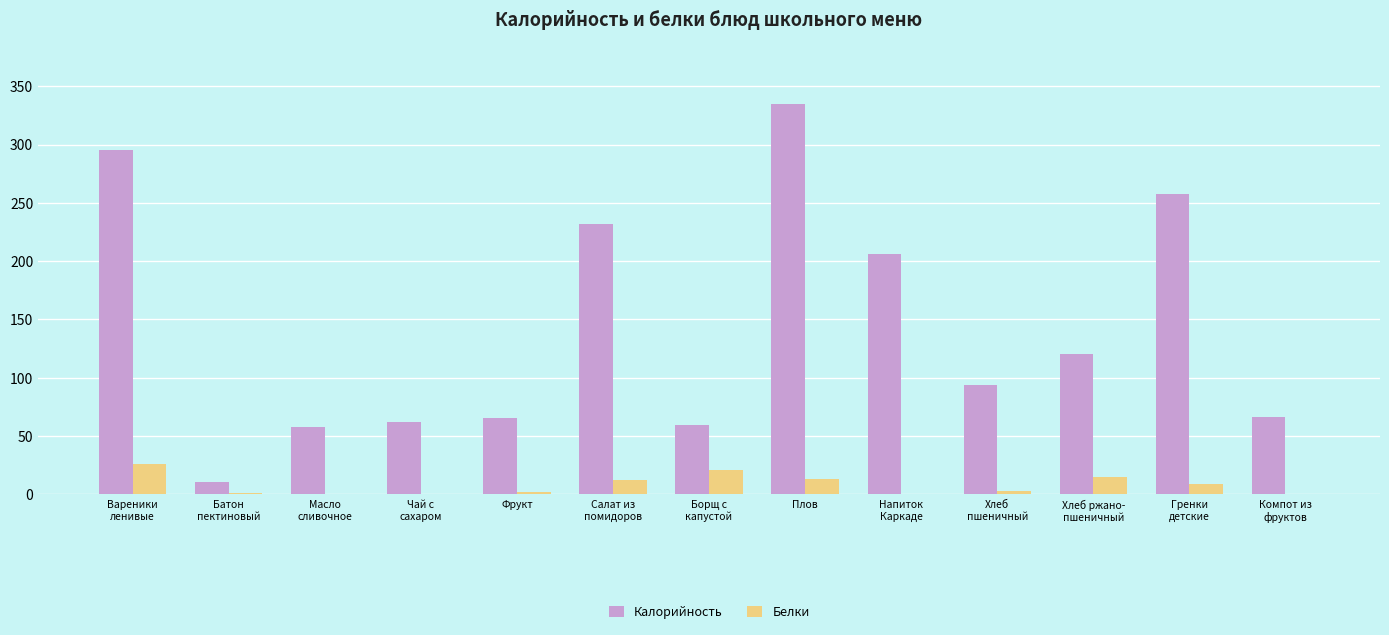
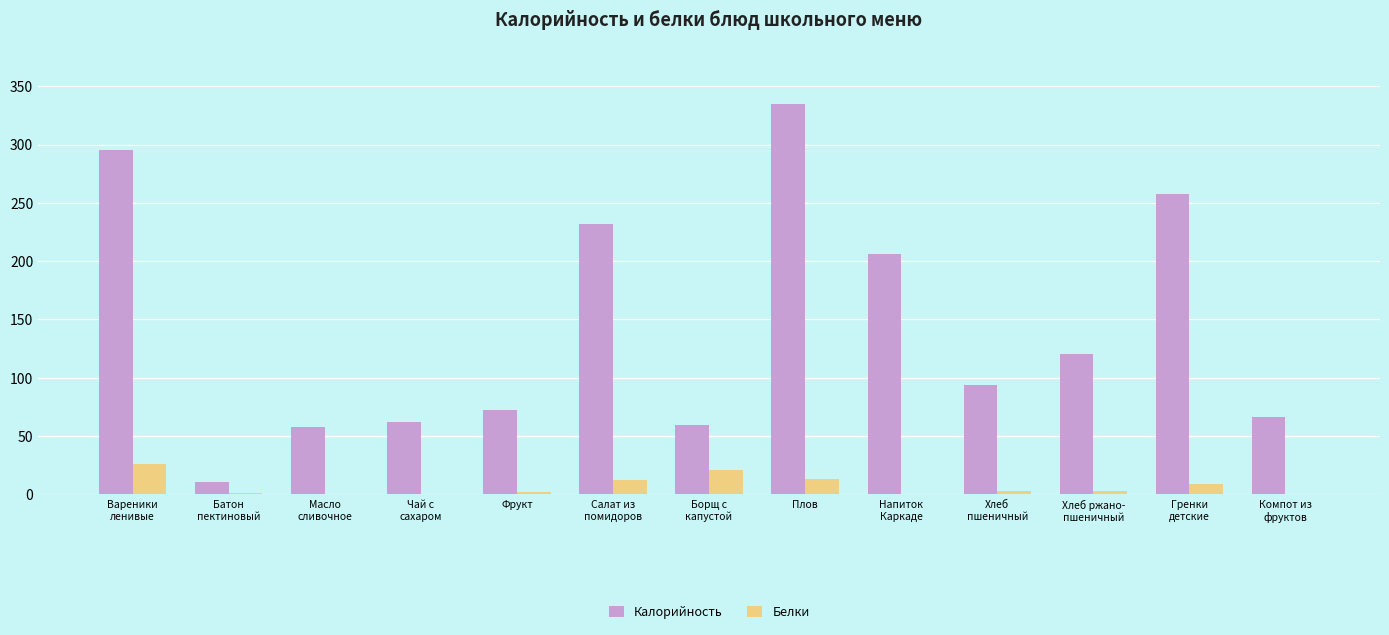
  {
    "Калорийность": {
      "Вареники ленивые": 295,
      "Батон пектиновый": 11,
      "Масло сливочное": 58,
      "Чай с сахаром": 62,
-     "Фрукт": 66,
+     "Фрукт": 73,
      "Салат из помидоров": 232,
      "Борщ с капустой": 59,
      "Плов": 335,
      "Напиток Каркаде": 206,
      "Хлеб пшеничный": 94,
      "Хлеб ржано- пшеничный": 121,
      "Гренки детские": 258,
      "Компот из фруктов": 67
    },
    "Белки": {
      "Вареники ленивые": 26,
      "Салат из помидоров": 12,
      "Борщ с капустой": 21,
      "Плов": 13,
      "Хлеб пшеничный": 3,
-     "Хлеб ржано- пшеничный": 15,
+     "Хлеб ржано- пшеничный": 3,
      "Гренки детские": 9
    }
  }
